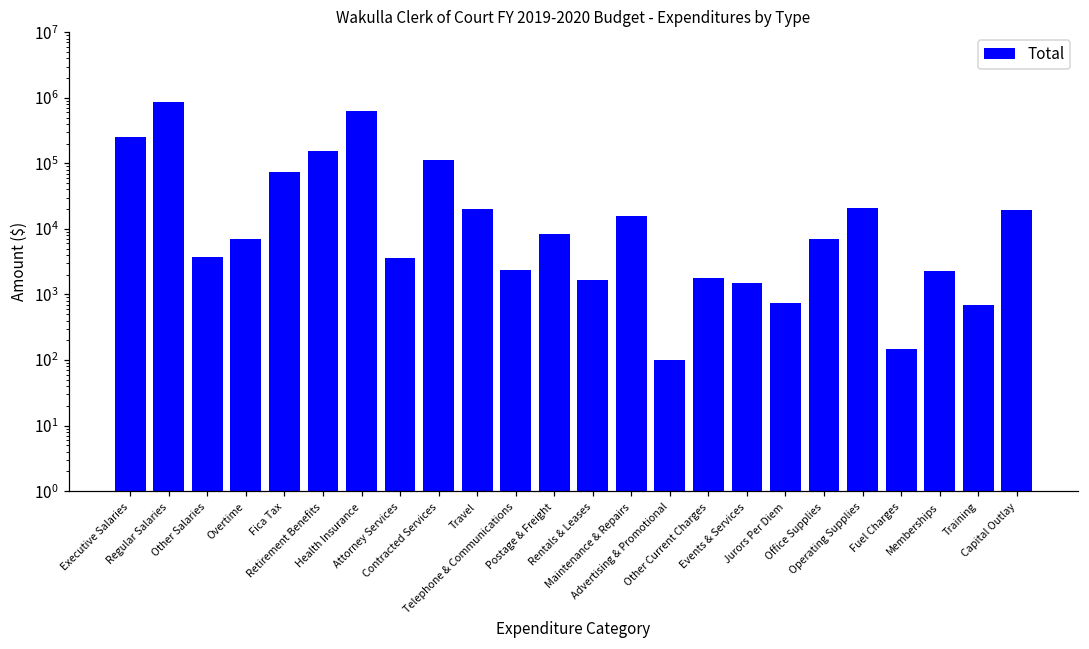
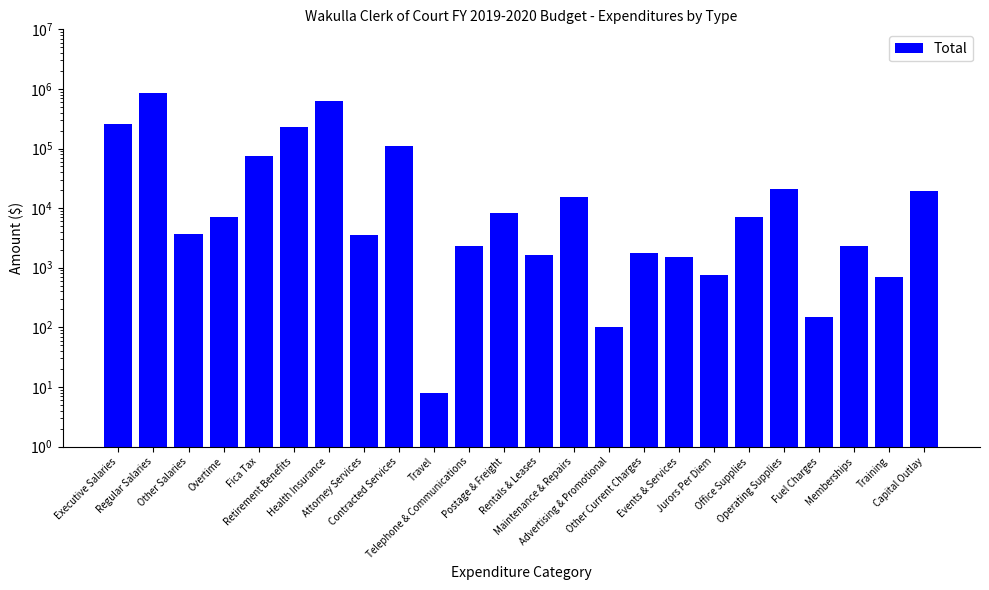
  {
    "Executive Salaries": 250000,
    "Regular Salaries": 900000,
    "Other Salaries": 4000,
    "Overtime": 7000,
    "Fica Tax": 70000,
-   "Retirement Benefits": 150000,
+   "Retirement Benefits": 230000,
    "Health Insurance": 600000,
    "Attorney Services": 4000,
    "Contracted Services": 110000,
-   "Travel": 20000,
+   "Travel": 8,
    "Telephone & Communications": 2400,
    "Postage & Freight": 8000,
    "Rentals & Leases": 1700,
    "Maintenance & Repairs": 16000,
    "Advertising & Promotional": 100,
    "Other Current Charges": 1800,
    "Events & Services": 1500,
    "Jurors Per Diem": 800,
    "Office Supplies": 7000,
    "Operating Supplies": 21000,
    "Fuel Charges": 150,
    "Memberships": 2300,
    "Training": 700,
    "Capital Outlay": 19000
  }
